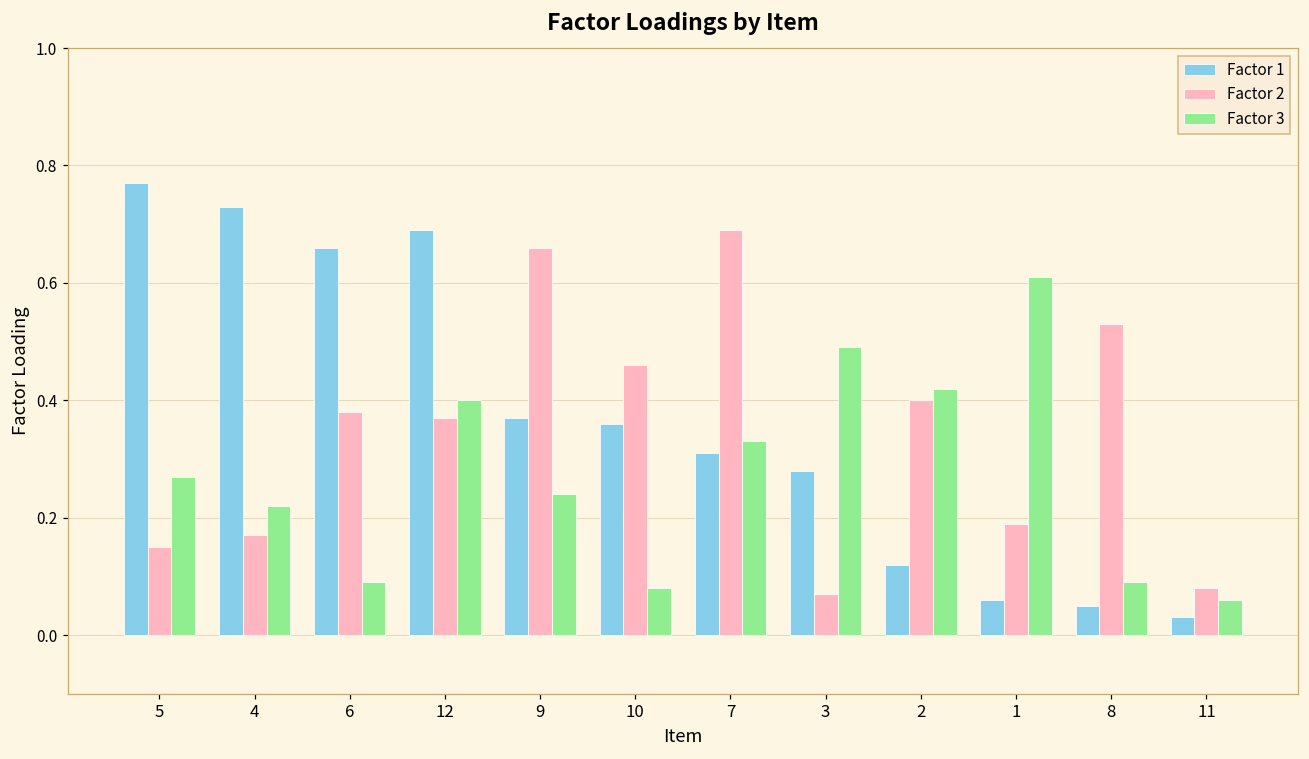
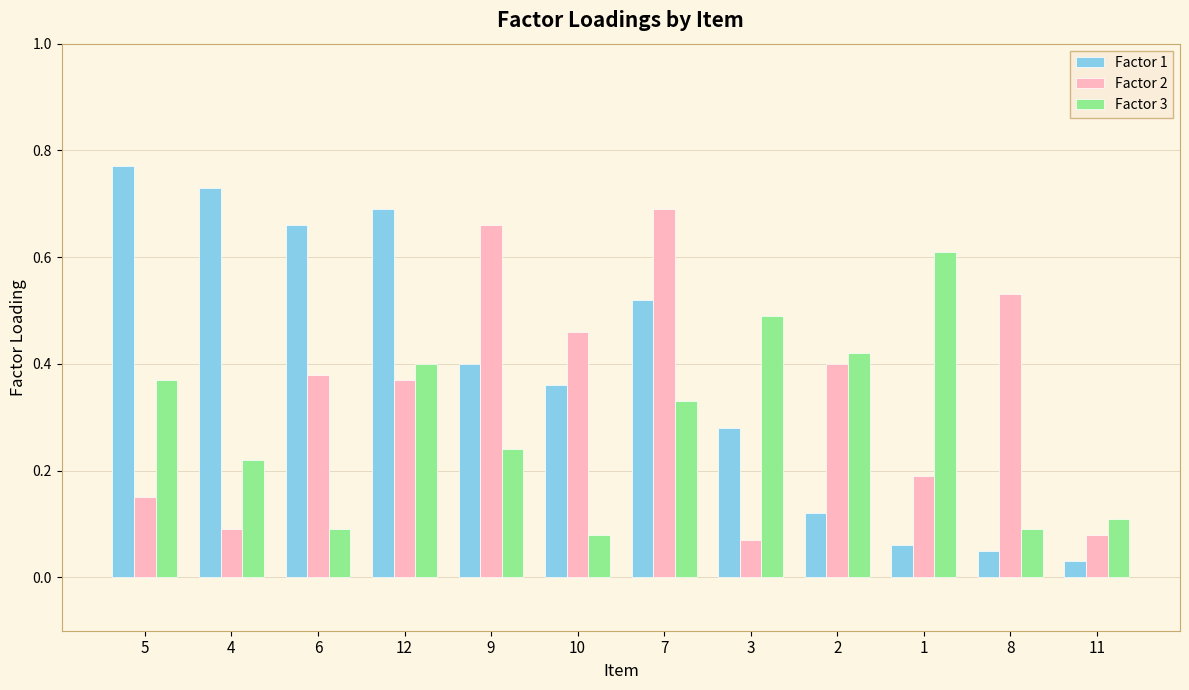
  {
    "Factor 1": {
      "5": 0.77,
      "4": 0.73,
      "6": 0.66,
      "12": 0.69,
-     "9": 0.37,
+     "9": 0.40,
      "10": 0.36,
-     "7": 0.31,
+     "7": 0.52,
      "3": 0.28,
      "2": 0.12,
      "1": 0.06,
      "8": 0.05,
      "11": 0.03
    },
    "Factor 2": {
      "5": 0.15,
-     "4": 0.17,
+     "4": 0.09,
      "6": 0.38,
      "12": 0.37,
      "9": 0.66,
      "10": 0.46,
      "7": 0.69,
      "3": 0.07,
      "2": 0.40,
      "1": 0.19,
      "8": 0.53,
      "11": 0.08
    },
    "Factor 3": {
-     "5": 0.27,
+     "5": 0.37,
      "4": 0.22,
      "6": 0.09,
      "12": 0.40,
      "9": 0.24,
      "10": 0.08,
      "7": 0.33,
      "3": 0.49,
      "2": 0.42,
      "1": 0.61,
      "8": 0.09,
-     "11": 0.06
+     "11": 0.11
    }
  }
